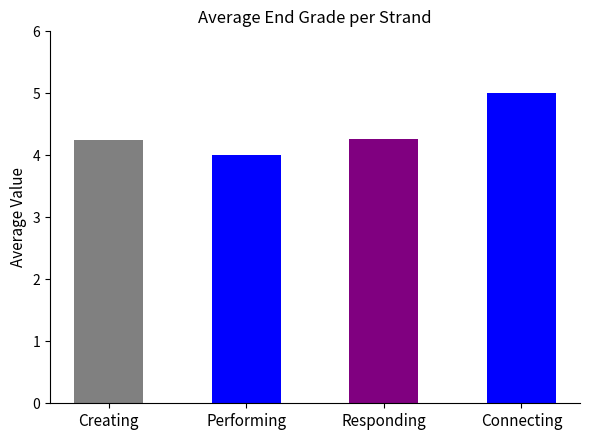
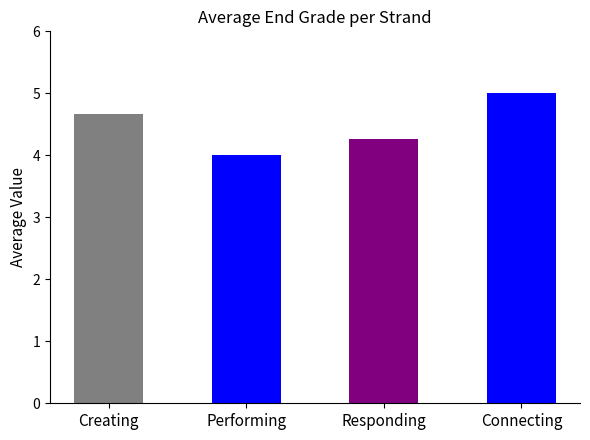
  {
-   "Creating": 4.2,
+   "Creating": 4.7,
    "Performing": 4.0,
    "Responding": 4.3,
    "Connecting": 5.0
  }
